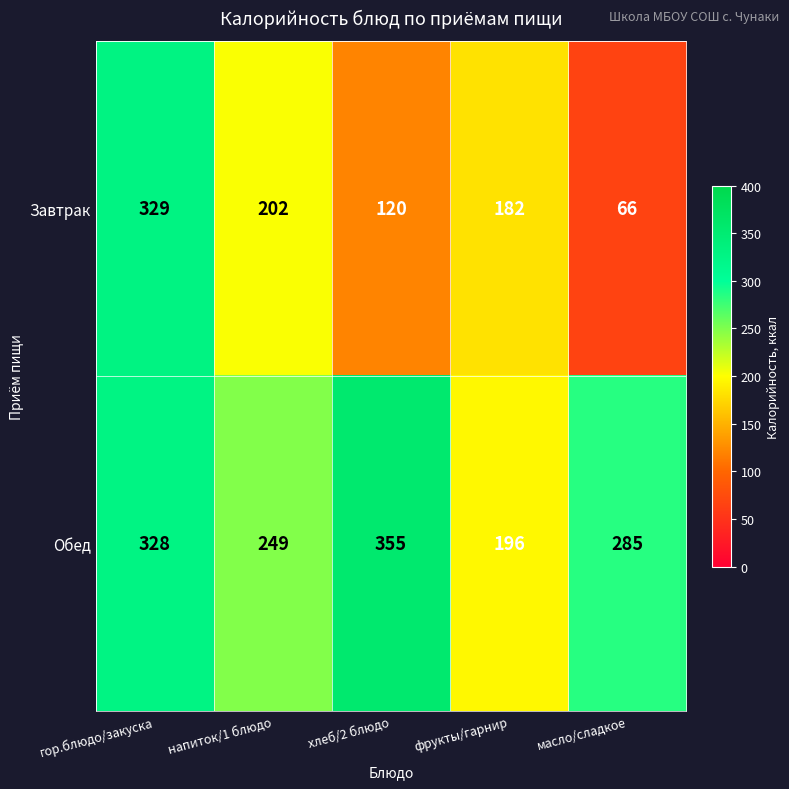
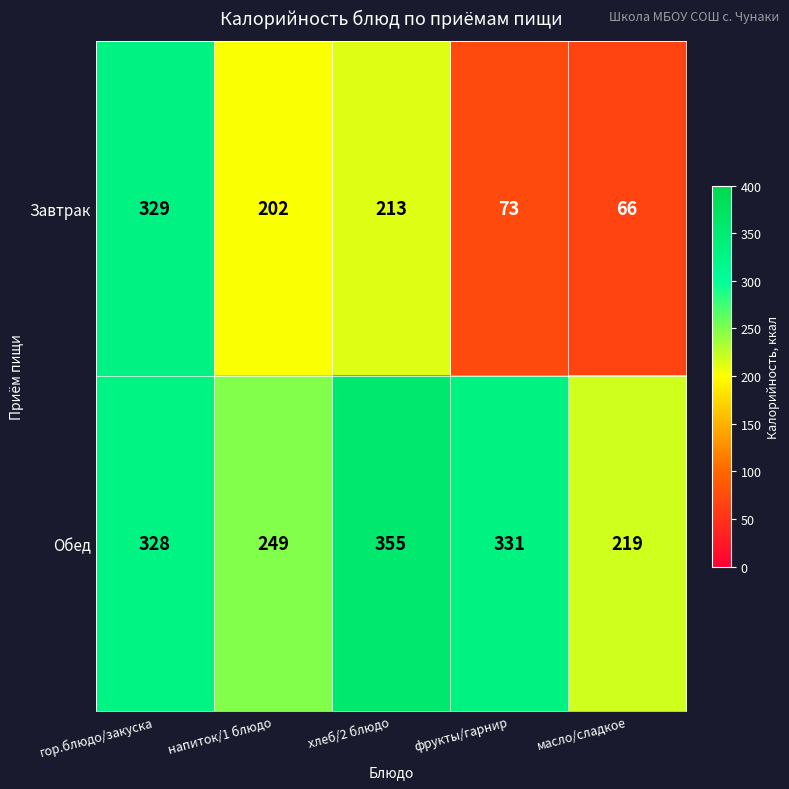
  {
    "Завтрак": {
      "гор.блюдо/закуска": 329,
      "напиток/1 блюдо": 202,
-     "хлеб/2 блюдо": 120,
-     "фрукты/гарнир": 182,
+     "хлеб/2 блюдо": 213,
+     "фрукты/гарнир": 73,
      "масло/сладкое": 66
    },
    "Обед": {
      "гор.блюдо/закуска": 328,
      "напиток/1 блюдо": 249,
      "хлеб/2 блюдо": 355,
-     "фрукты/гарнир": 196,
-     "масло/сладкое": 285
+     "фрукты/гарнир": 331,
+     "масло/сладкое": 219
    }
  }
